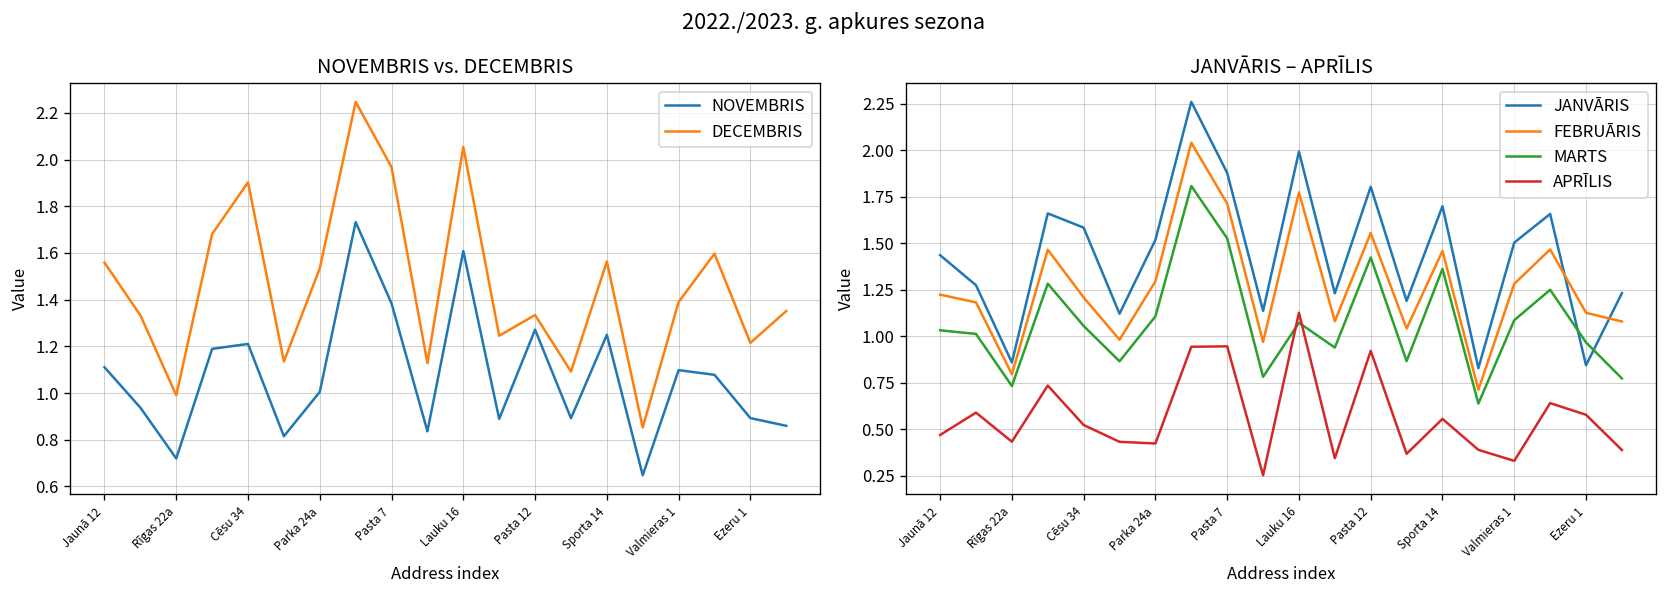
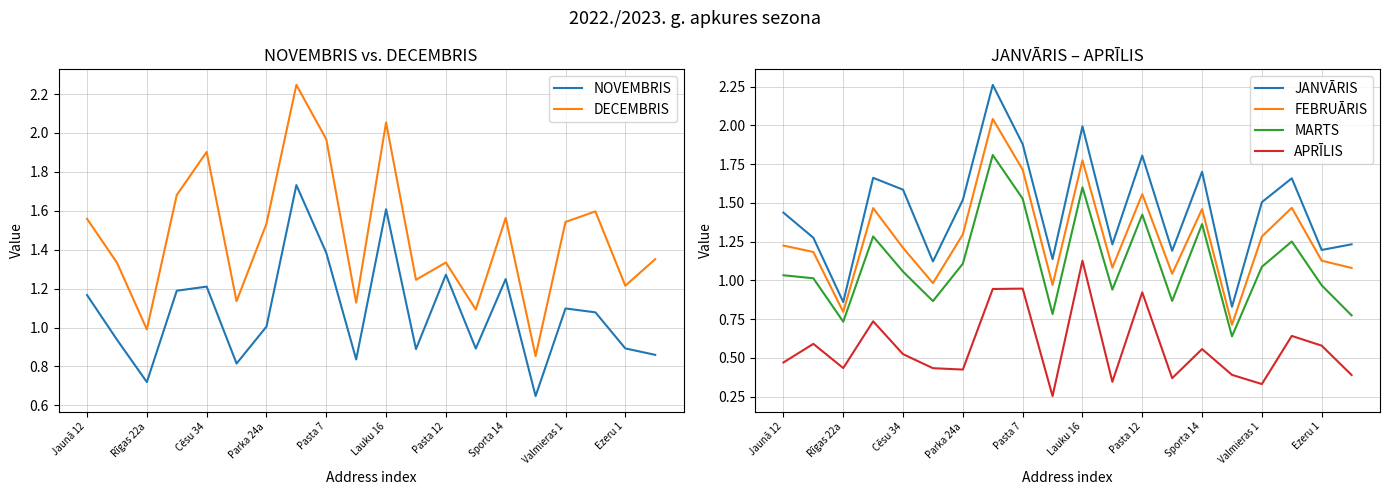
  {
    "NOVEMBRIS vs. DECEMBRIS": {
      "NOVEMBRIS": {
-       "Jaunā 12": 1.11,
+       "Jaunā 12": 1.17,
        "Rīgas 22a": 0.72,
        "Cēsu 34": 1.21,
        "Parka 24a": 1.00,
        "Pasta 7": 1.38,
        "Lauku 16": 1.61,
        "Pasta 12": 1.27,
        "Sporta 14": 1.25,
        "Valmieras 1": 1.10,
        "Ezeru 1": 0.89
      },
      "DECEMBRIS": {
        "Jaunā 12": 1.56,
        "Rīgas 22a": 0.99,
        "Cēsu 34": 1.90,
        "Parka 24a": 1.53,
        "Pasta 7": 1.97,
        "Lauku 16": 2.05,
        "Pasta 12": 1.33,
        "Sporta 14": 1.56,
-       "Valmieras 1": 1.39,
+       "Valmieras 1": 1.54,
        "Ezeru 1": 1.21
      }
    },
    "JANVĀRIS – APRĪLIS": {
      "JANVĀRIS": {
        "Jaunā 12": 1.44,
        "Rīgas 22a": 0.86,
        "Cēsu 34": 1.58,
        "Parka 24a": 1.52,
        "Pasta 7": 1.88,
        "Lauku 16": 1.99,
        "Pasta 12": 1.80,
        "Sporta 14": 1.70,
        "Valmieras 1": 1.50,
-       "Ezeru 1": 0.84
+       "Ezeru 1": 1.20
      },
      "FEBRUĀRIS": {
        "Jaunā 12": 1.22,
        "Rīgas 22a": 0.80,
        "Cēsu 34": 1.21,
        "Parka 24a": 1.30,
        "Pasta 7": 1.71,
        "Lauku 16": 1.77,
        "Pasta 12": 1.56,
        "Sporta 14": 1.46,
        "Valmieras 1": 1.28,
        "Ezeru 1": 1.13
      },
      "MARTS": {
        "Jaunā 12": 1.03,
        "Rīgas 22a": 0.73,
        "Cēsu 34": 1.06,
        "Parka 24a": 1.11,
        "Pasta 7": 1.53,
-       "Lauku 16": 1.07,
+       "Lauku 16": 1.60,
        "Pasta 12": 1.42,
        "Sporta 14": 1.36,
        "Valmieras 1": 1.09,
        "Ezeru 1": 0.97
      },
      "APRĪLIS": {
        "Jaunā 12": 0.47,
        "Rīgas 22a": 0.43,
        "Cēsu 34": 0.52,
        "Parka 24a": 0.42,
        "Pasta 7": 0.95,
        "Lauku 16": 1.13,
        "Pasta 12": 0.92,
        "Sporta 14": 0.56,
        "Valmieras 1": 0.33,
        "Ezeru 1": 0.58
      }
    }
  }
